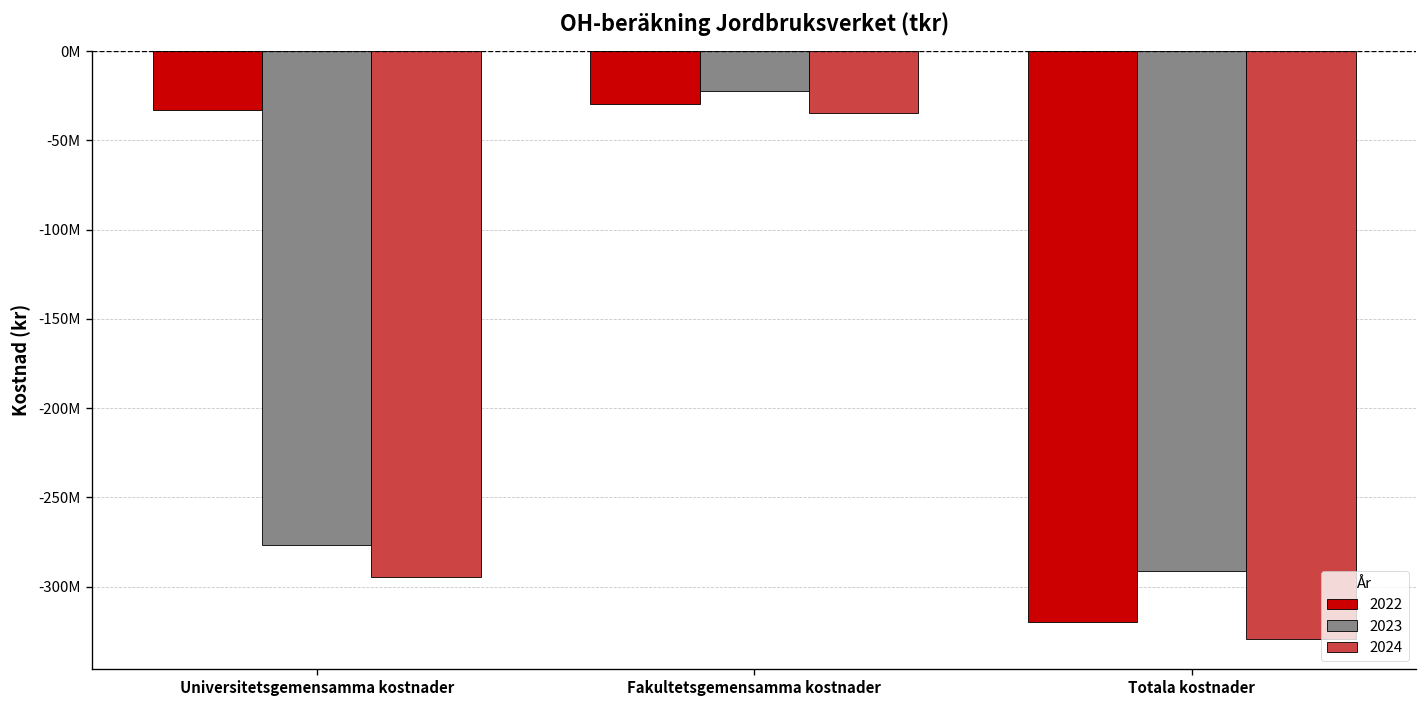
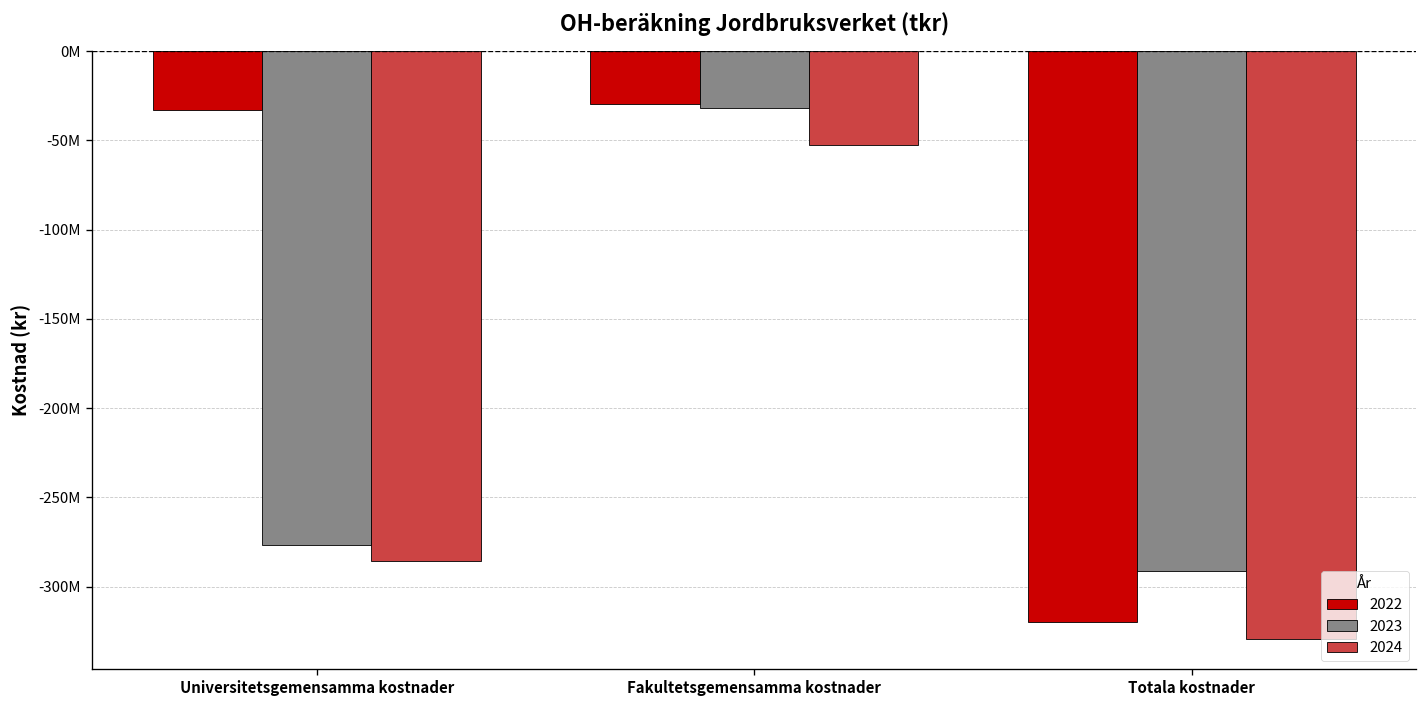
  {
    "2022": {
      "Universitetsgemensamma kostnader": -33000000,
      "Fakultetsgemensamma kostnader": -29000000,
      "Totala kostnader": -320000000
    },
    "2023": {
      "Universitetsgemensamma kostnader": -277000000,
-     "Fakultetsgemensamma kostnader": -23000000,
+     "Fakultetsgemensamma kostnader": -32000000,
      "Totala kostnader": -291000000
    },
    "2024": {
-     "Universitetsgemensamma kostnader": -295000000,
-     "Fakultetsgemensamma kostnader": -35000000,
+     "Universitetsgemensamma kostnader": -285000000,
+     "Fakultetsgemensamma kostnader": -53000000,
      "Totala kostnader": -329000000
    }
  }
